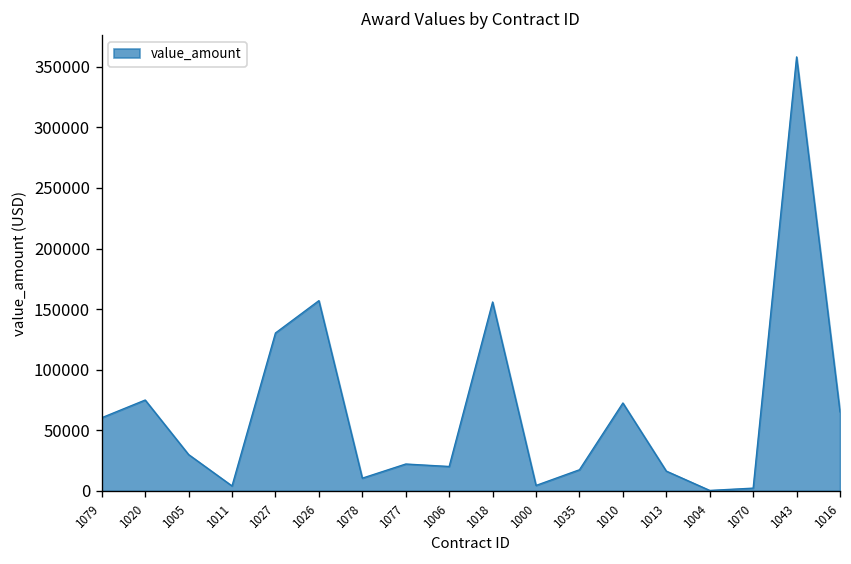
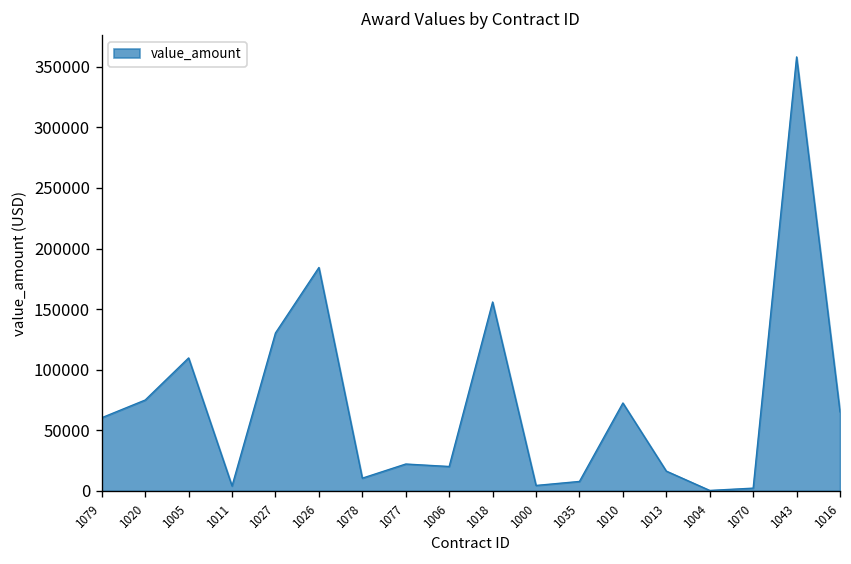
  {
    "1079": 60000,
    "1020": 75000,
-   "1005": 30000,
+   "1005": 110000,
    "1011": 4000,
    "1027": 130000,
-   "1026": 157000,
+   "1026": 184000,
    "1078": 11000,
    "1077": 22000,
    "1006": 20000,
    "1018": 156000,
    "1000": 5000,
-   "1035": 17000,
+   "1035": 8000,
    "1010": 73000,
    "1013": 16000,
    "1004": 0,
    "1070": 2000,
    "1043": 358000,
    "1016": 65000
  }
